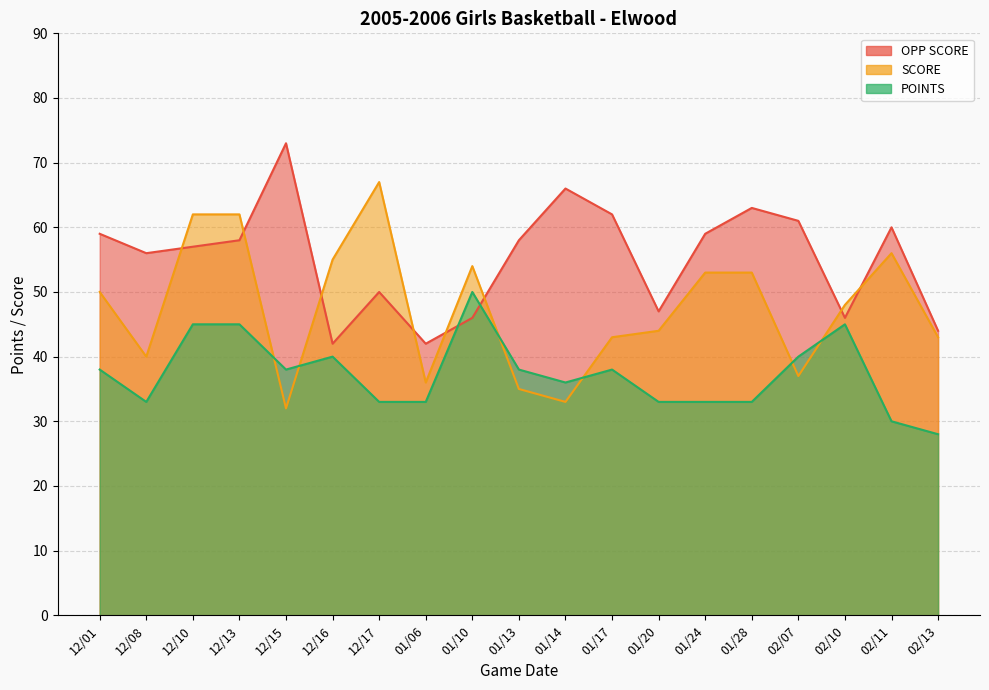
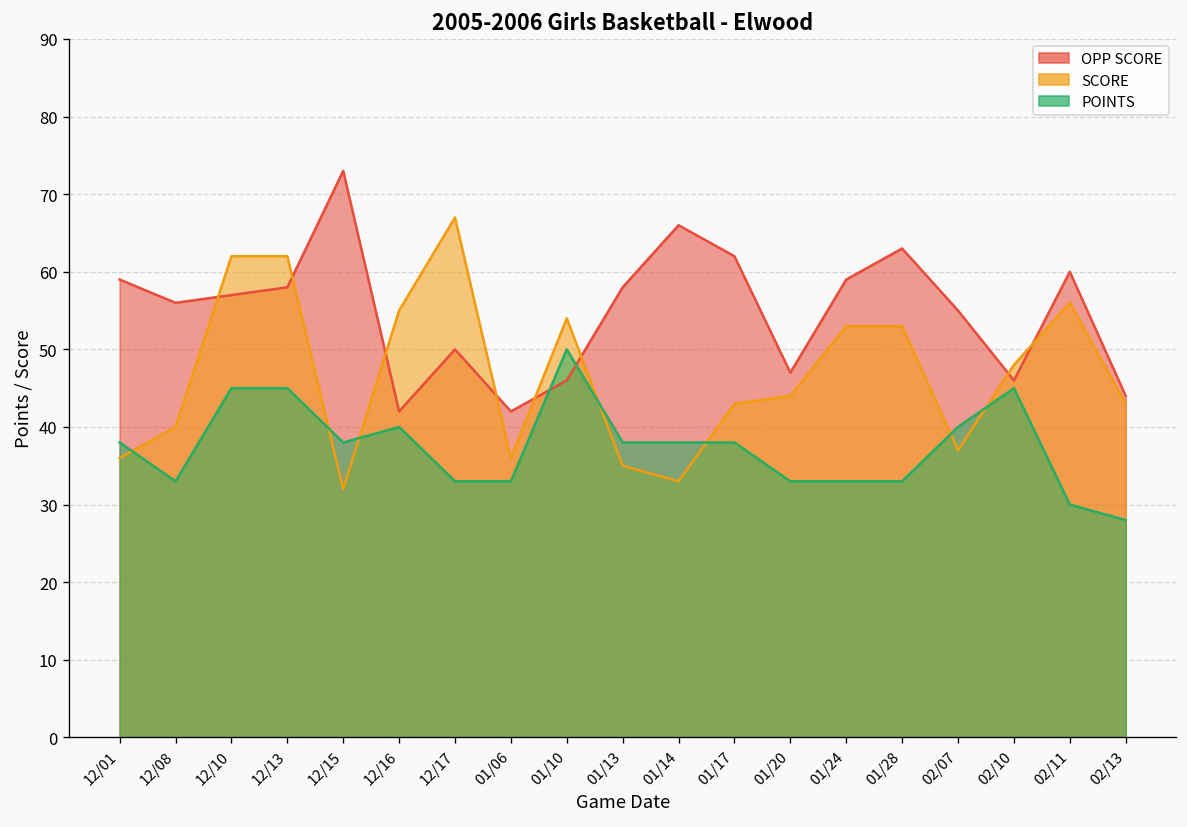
  {
    "OPP SCORE": {
      "12/01": 59,
      "12/08": 56,
      "12/10": 57,
      "12/13": 58,
      "12/15": 73,
      "12/16": 42,
      "12/17": 50,
      "01/06": 42,
      "01/10": 46,
      "01/13": 58,
      "01/14": 66,
      "01/17": 62,
      "01/20": 47,
      "01/24": 59,
      "01/28": 63,
-     "02/07": 61,
+     "02/07": 55,
      "02/10": 46,
      "02/11": 60,
      "02/13": 44
    },
    "SCORE": {
-     "12/01": 50,
+     "12/01": 36,
      "12/08": 40,
      "12/10": 62,
      "12/13": 62,
      "12/15": 32,
      "12/16": 55,
      "12/17": 67,
      "01/06": 36,
      "01/10": 54,
      "01/13": 35,
      "01/14": 33,
      "01/17": 43,
      "01/20": 44,
      "01/24": 53,
      "01/28": 53,
      "02/07": 37,
      "02/10": 48,
      "02/11": 56,
      "02/13": 43
    },
    "POINTS": {
      "12/01": 38,
      "12/08": 33,
      "12/10": 45,
      "12/13": 45,
      "12/15": 38,
      "12/16": 40,
      "12/17": 33,
      "01/06": 33,
      "01/10": 50,
      "01/13": 38,
-     "01/14": 36,
+     "01/14": 38,
      "01/17": 38,
      "01/20": 33,
      "01/24": 33,
      "01/28": 33,
      "02/07": 40,
      "02/10": 45,
      "02/11": 30,
      "02/13": 28
    }
  }
